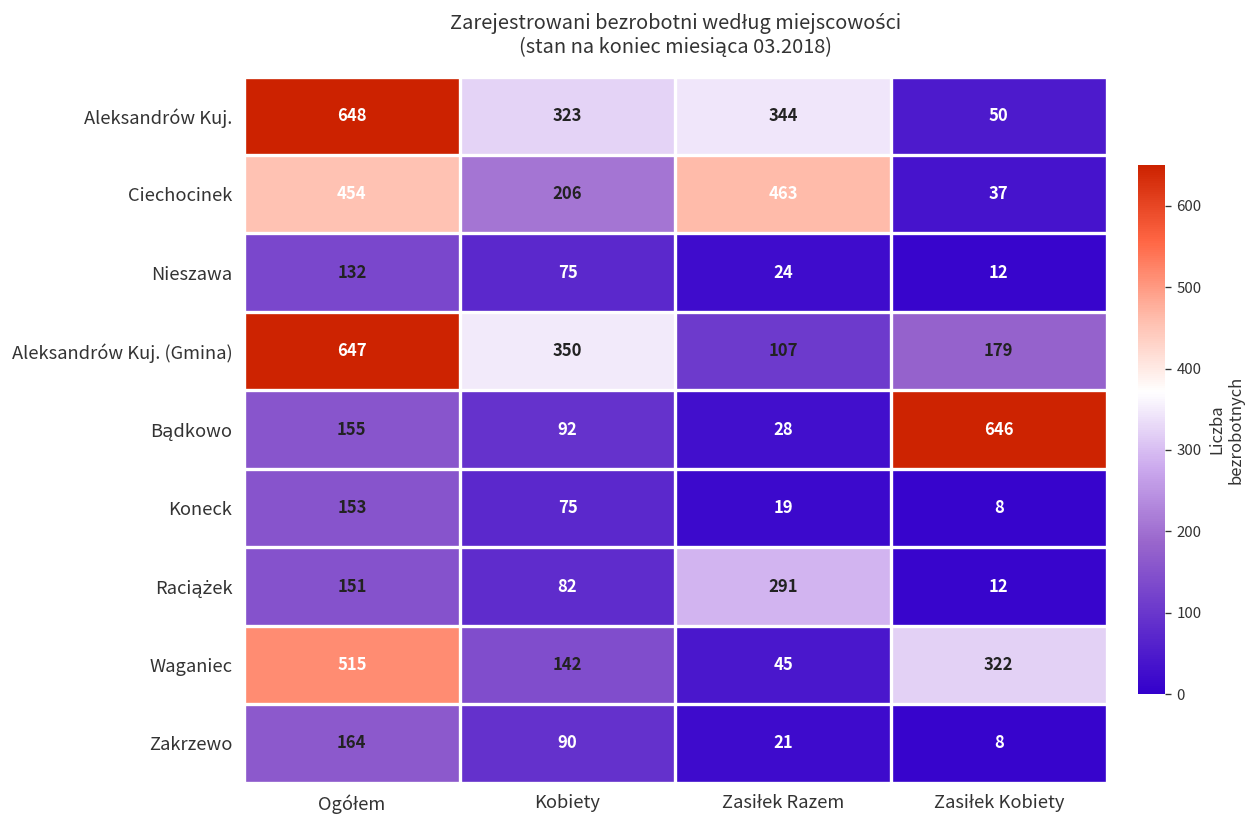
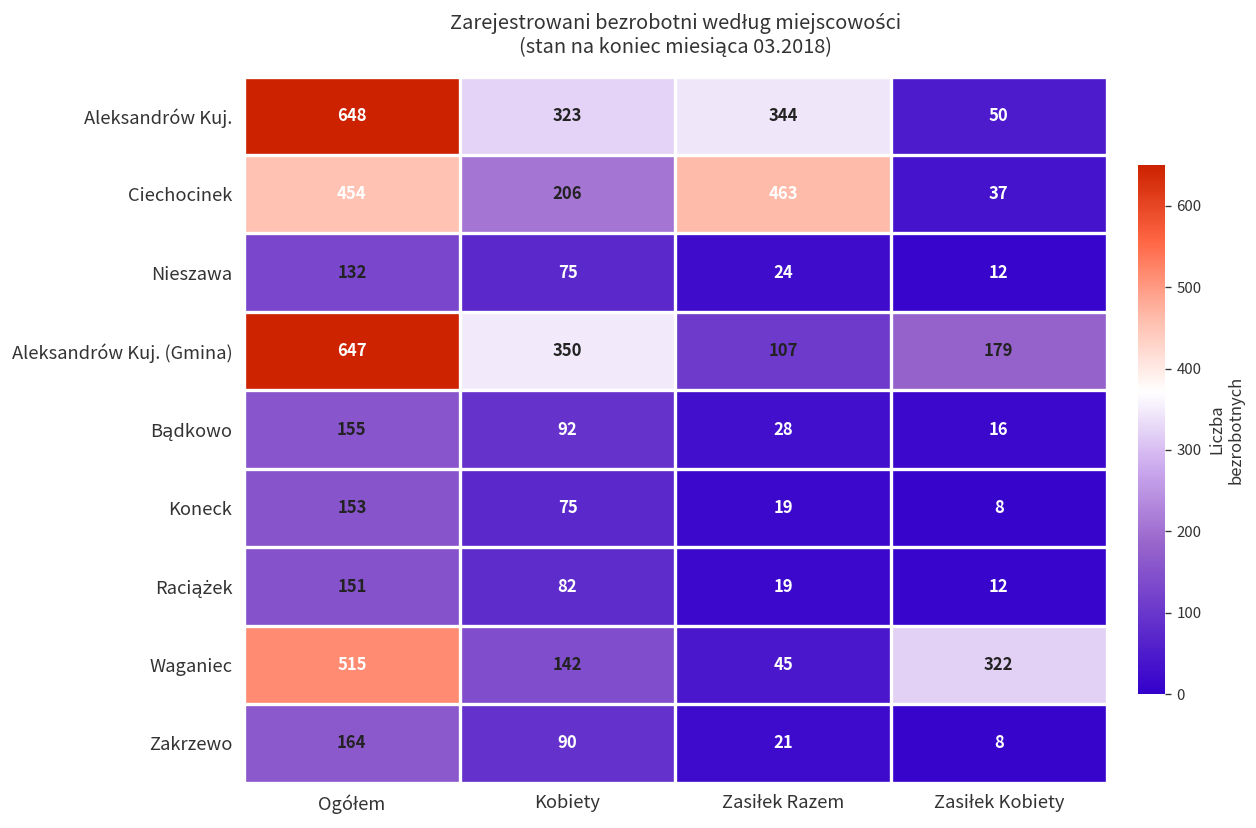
  {
    "Aleksandrów Kuj.": {
      "Ogółem": 648,
      "Kobiety": 323,
      "Zasiłek Razem": 344,
      "Zasiłek Kobiety": 50
    },
    "Ciechocinek": {
      "Ogółem": 454,
      "Kobiety": 206,
      "Zasiłek Razem": 463,
      "Zasiłek Kobiety": 37
    },
    "Nieszawa": {
      "Ogółem": 132,
      "Kobiety": 75,
      "Zasiłek Razem": 24,
      "Zasiłek Kobiety": 12
    },
    "Aleksandrów Kuj. (Gmina)": {
      "Ogółem": 647,
      "Kobiety": 350,
      "Zasiłek Razem": 107,
      "Zasiłek Kobiety": 179
    },
    "Bądkowo": {
      "Ogółem": 155,
      "Kobiety": 92,
      "Zasiłek Razem": 28,
-     "Zasiłek Kobiety": 646
+     "Zasiłek Kobiety": 16
    },
    "Koneck": {
      "Ogółem": 153,
      "Kobiety": 75,
      "Zasiłek Razem": 19,
      "Zasiłek Kobiety": 8
    },
    "Raciążek": {
      "Ogółem": 151,
      "Kobiety": 82,
-     "Zasiłek Razem": 291,
+     "Zasiłek Razem": 19,
      "Zasiłek Kobiety": 12
    },
    "Waganiec": {
      "Ogółem": 515,
      "Kobiety": 142,
      "Zasiłek Razem": 45,
      "Zasiłek Kobiety": 322
    },
    "Zakrzewo": {
      "Ogółem": 164,
      "Kobiety": 90,
      "Zasiłek Razem": 21,
      "Zasiłek Kobiety": 8
    }
  }
